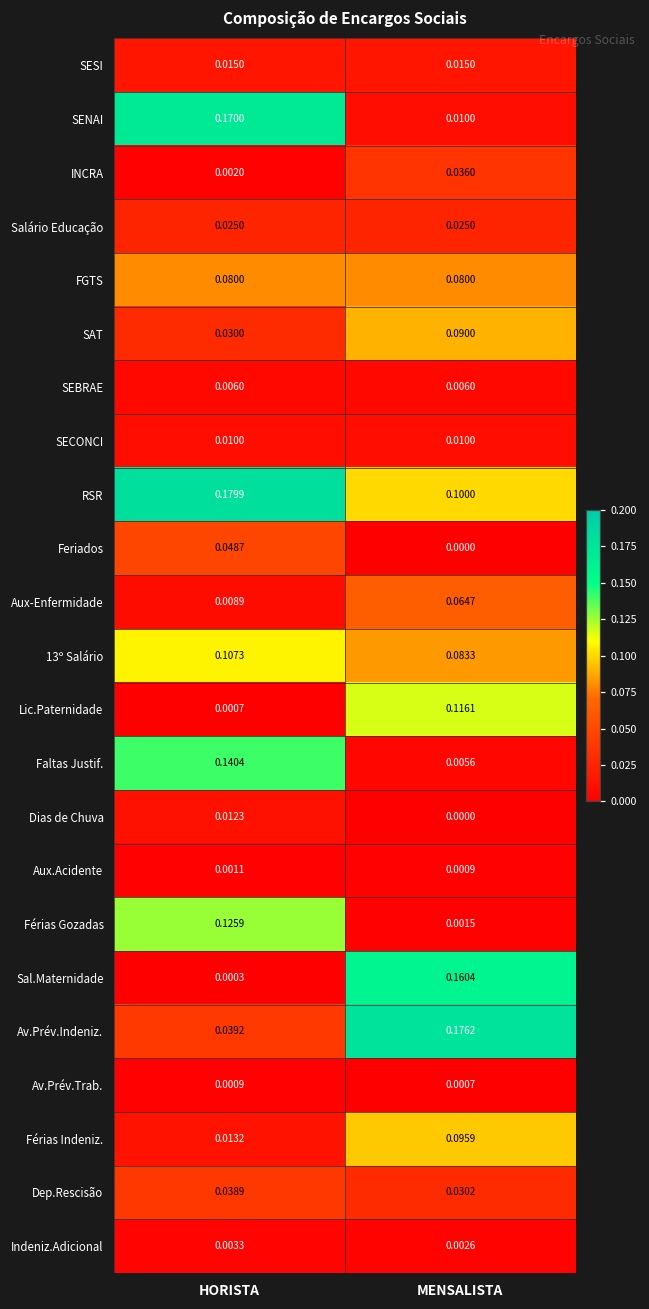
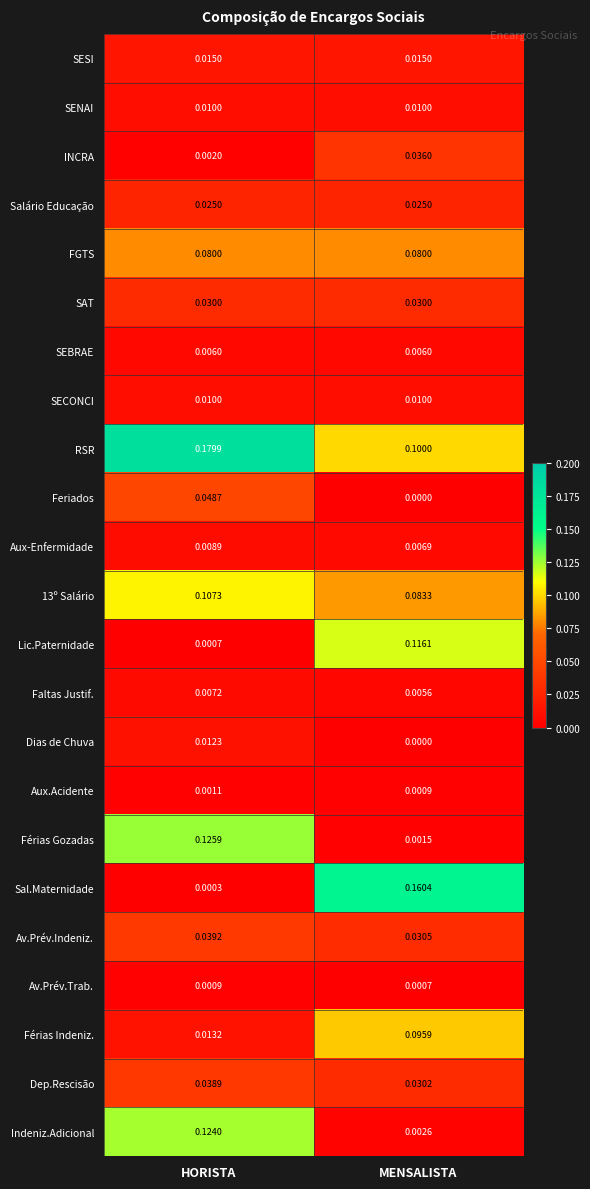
  {
    "SESI": {
      "HORISTA": 0.0150,
      "MENSALISTA": 0.0150
    },
    "SENAI": {
-     "HORISTA": 0.1700,
+     "HORISTA": 0.0100,
      "MENSALISTA": 0.0100
    },
    "INCRA": {
      "HORISTA": 0.0020,
      "MENSALISTA": 0.0360
    },
    "Salário Educação": {
      "HORISTA": 0.0250,
      "MENSALISTA": 0.0250
    },
    "FGTS": {
      "HORISTA": 0.0800,
      "MENSALISTA": 0.0800
    },
    "SAT": {
      "HORISTA": 0.0300,
-     "MENSALISTA": 0.0900
+     "MENSALISTA": 0.0300
    },
    "SEBRAE": {
      "HORISTA": 0.0060,
      "MENSALISTA": 0.0060
    },
    "SECONCI": {
      "HORISTA": 0.0100,
      "MENSALISTA": 0.0100
    },
    "RSR": {
      "HORISTA": 0.1799,
      "MENSALISTA": 0.1000
    },
    "Feriados": {
      "HORISTA": 0.0487,
      "MENSALISTA": 0.0000
    },
    "Aux-Enfermidade": {
      "HORISTA": 0.0089,
-     "MENSALISTA": 0.0647
+     "MENSALISTA": 0.0069
    },
    "13º Salário": {
      "HORISTA": 0.1073,
      "MENSALISTA": 0.0833
    },
    "Lic.Paternidade": {
      "HORISTA": 0.0007,
      "MENSALISTA": 0.1161
    },
    "Faltas Justif.": {
-     "HORISTA": 0.1404,
+     "HORISTA": 0.0072,
      "MENSALISTA": 0.0056
    },
    "Dias de Chuva": {
      "HORISTA": 0.0123,
      "MENSALISTA": 0.0000
    },
    "Aux.Acidente": {
      "HORISTA": 0.0011,
      "MENSALISTA": 0.0009
    },
    "Férias Gozadas": {
      "HORISTA": 0.1259,
      "MENSALISTA": 0.0015
    },
    "Sal.Maternidade": {
      "HORISTA": 0.0003,
      "MENSALISTA": 0.1604
    },
    "Av.Prév.Indeniz.": {
      "HORISTA": 0.0392,
-     "MENSALISTA": 0.1762
+     "MENSALISTA": 0.0305
    },
    "Av.Prév.Trab.": {
      "HORISTA": 0.0009,
      "MENSALISTA": 0.0007
    },
    "Férias Indeniz.": {
      "HORISTA": 0.0132,
      "MENSALISTA": 0.0959
    },
    "Dep.Rescisão": {
      "HORISTA": 0.0389,
      "MENSALISTA": 0.0302
    },
    "Indeniz.Adicional": {
-     "HORISTA": 0.0033,
+     "HORISTA": 0.1240,
      "MENSALISTA": 0.0026
    }
  }
